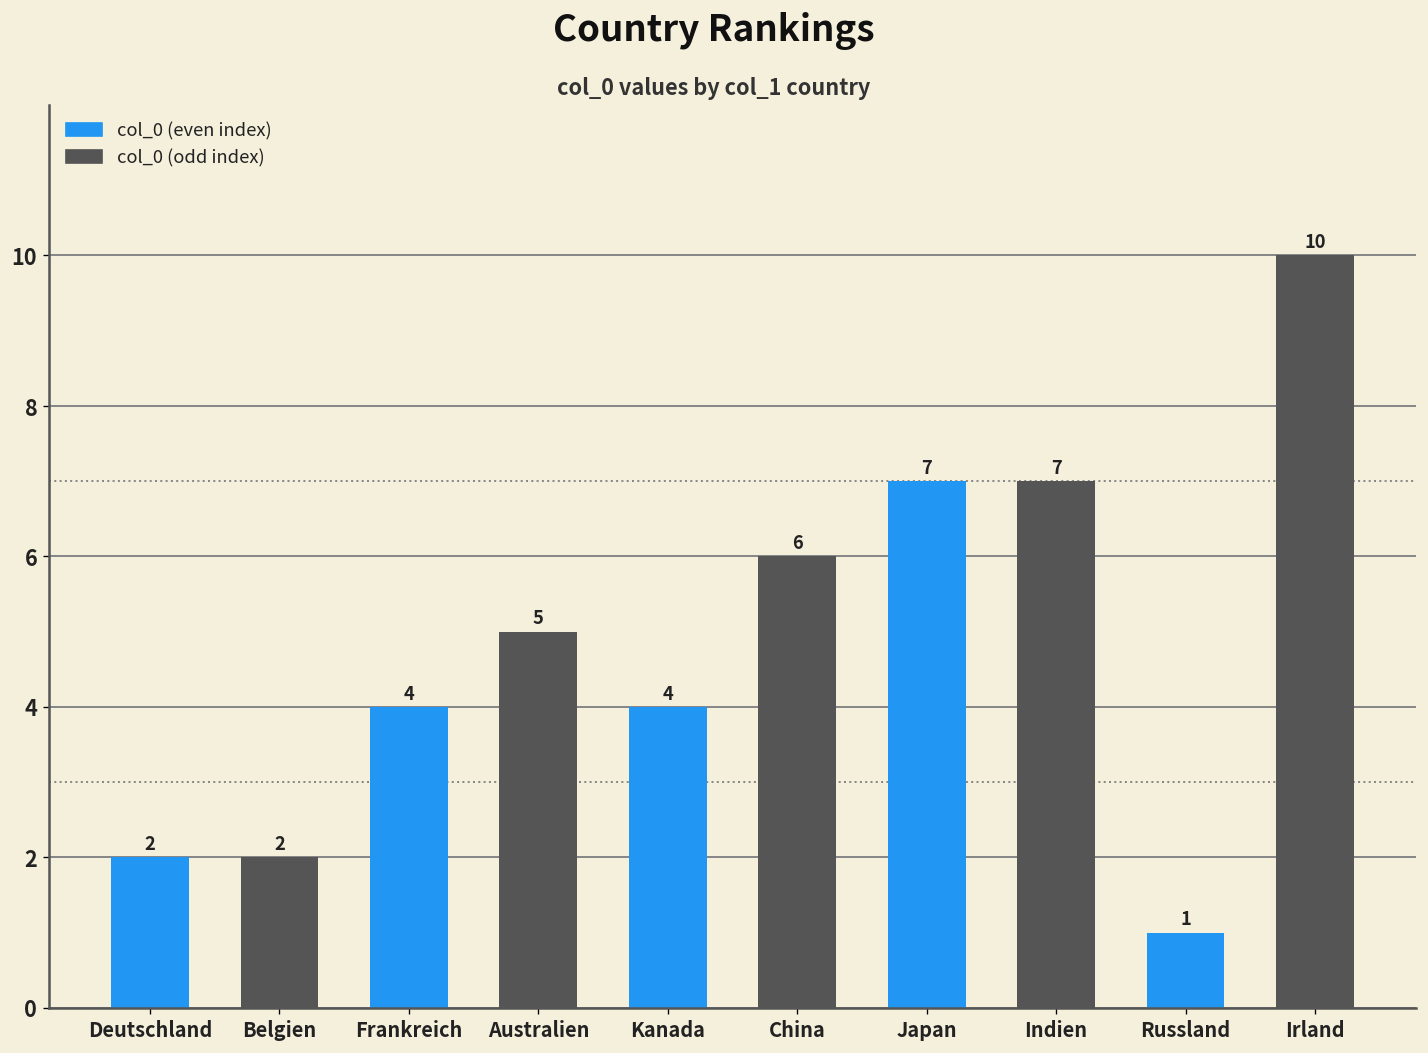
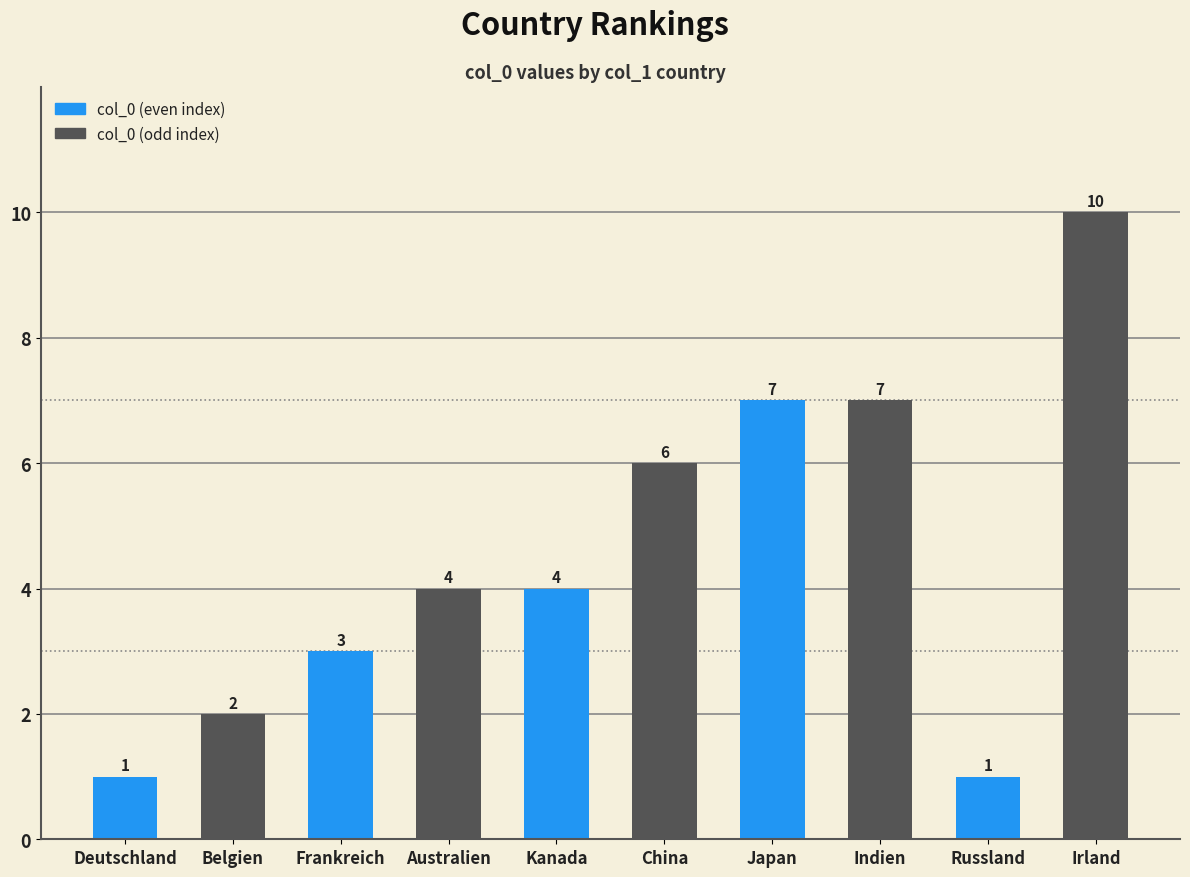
  {
-   "Deutschland": 2,
+   "Deutschland": 1,
    "Belgien": 2,
-   "Frankreich": 4,
-   "Australien": 5,
+   "Frankreich": 3,
+   "Australien": 4,
    "Kanada": 4,
    "China": 6,
    "Japan": 7,
    "Indien": 7,
    "Russland": 1,
    "Irland": 10
  }
